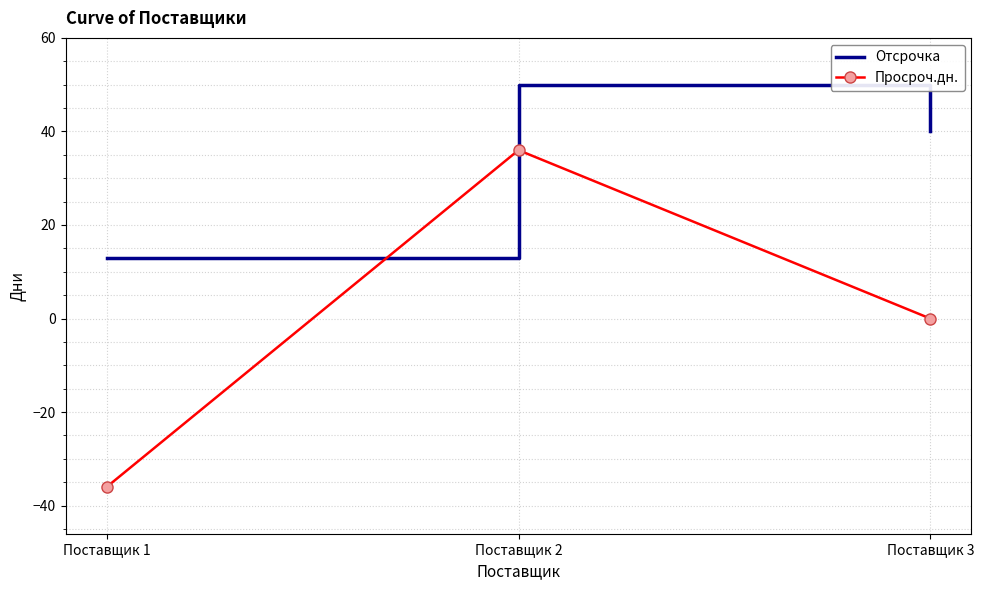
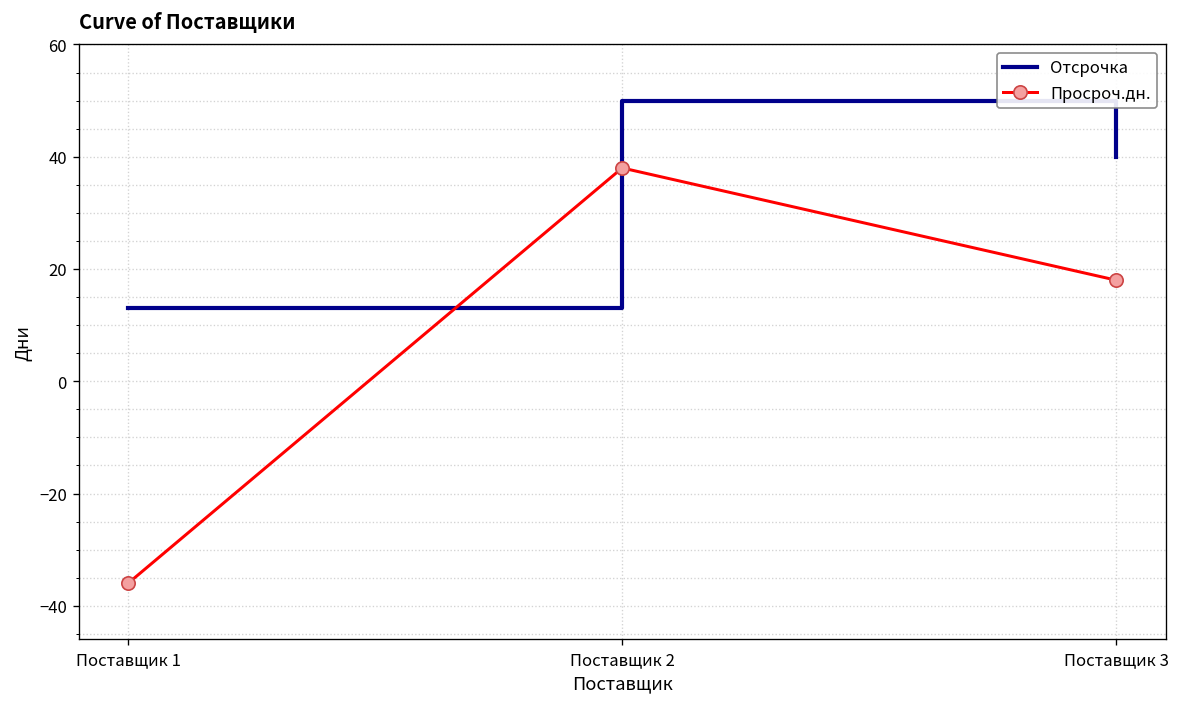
  {
    "Отсрочка": {
      "Поставщик 1": 13,
      "Поставщик 2": 50,
      "Поставщик 3": 40
    },
    "Просроч.дн.": {
      "Поставщик 1": -36,
-     "Поставщик 2": 36,
-     "Поставщик 3": 0
+     "Поставщик 2": 38,
+     "Поставщик 3": 18
    }
  }
